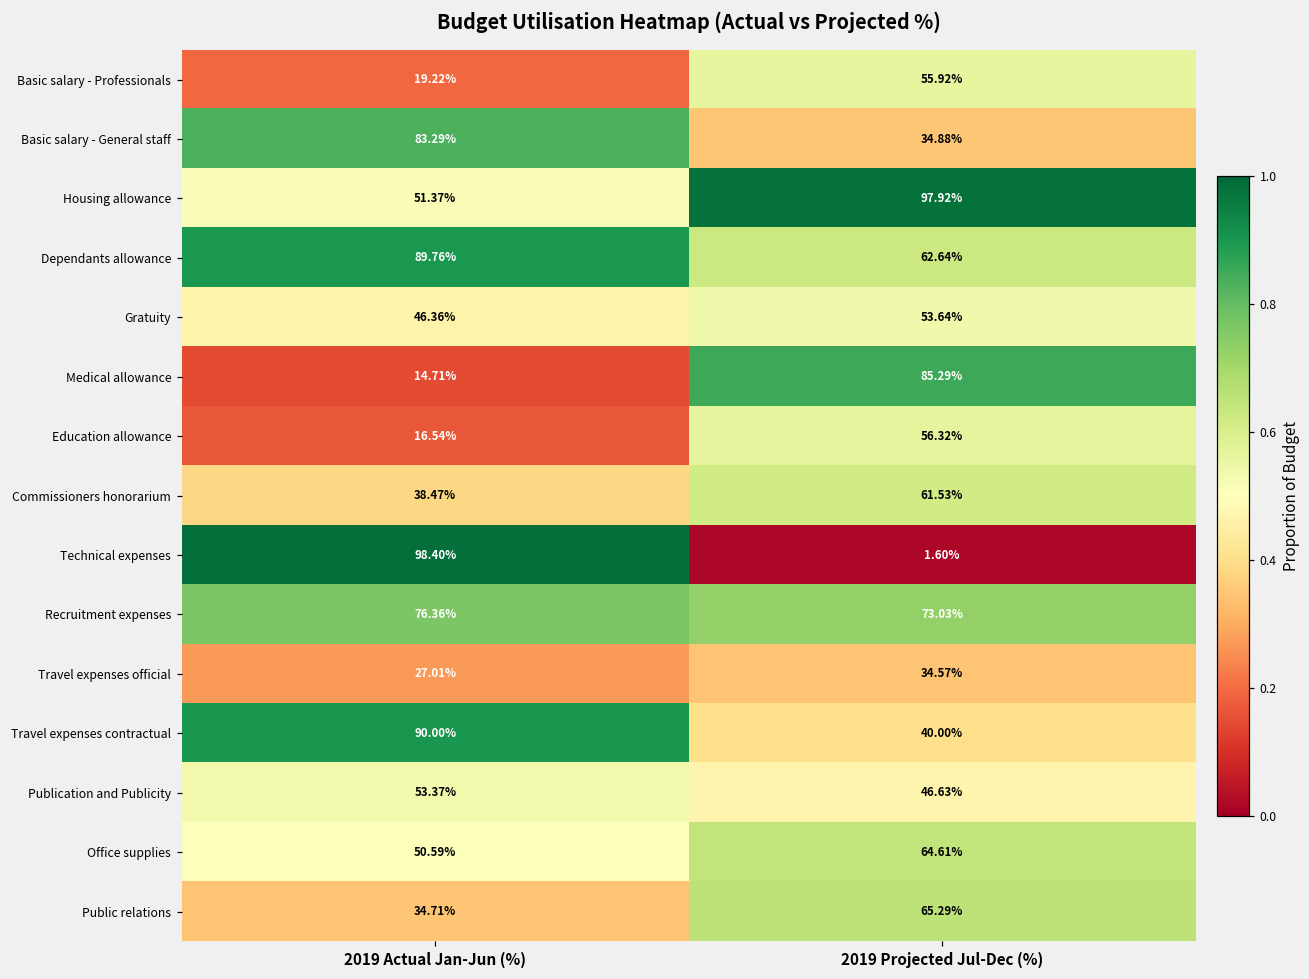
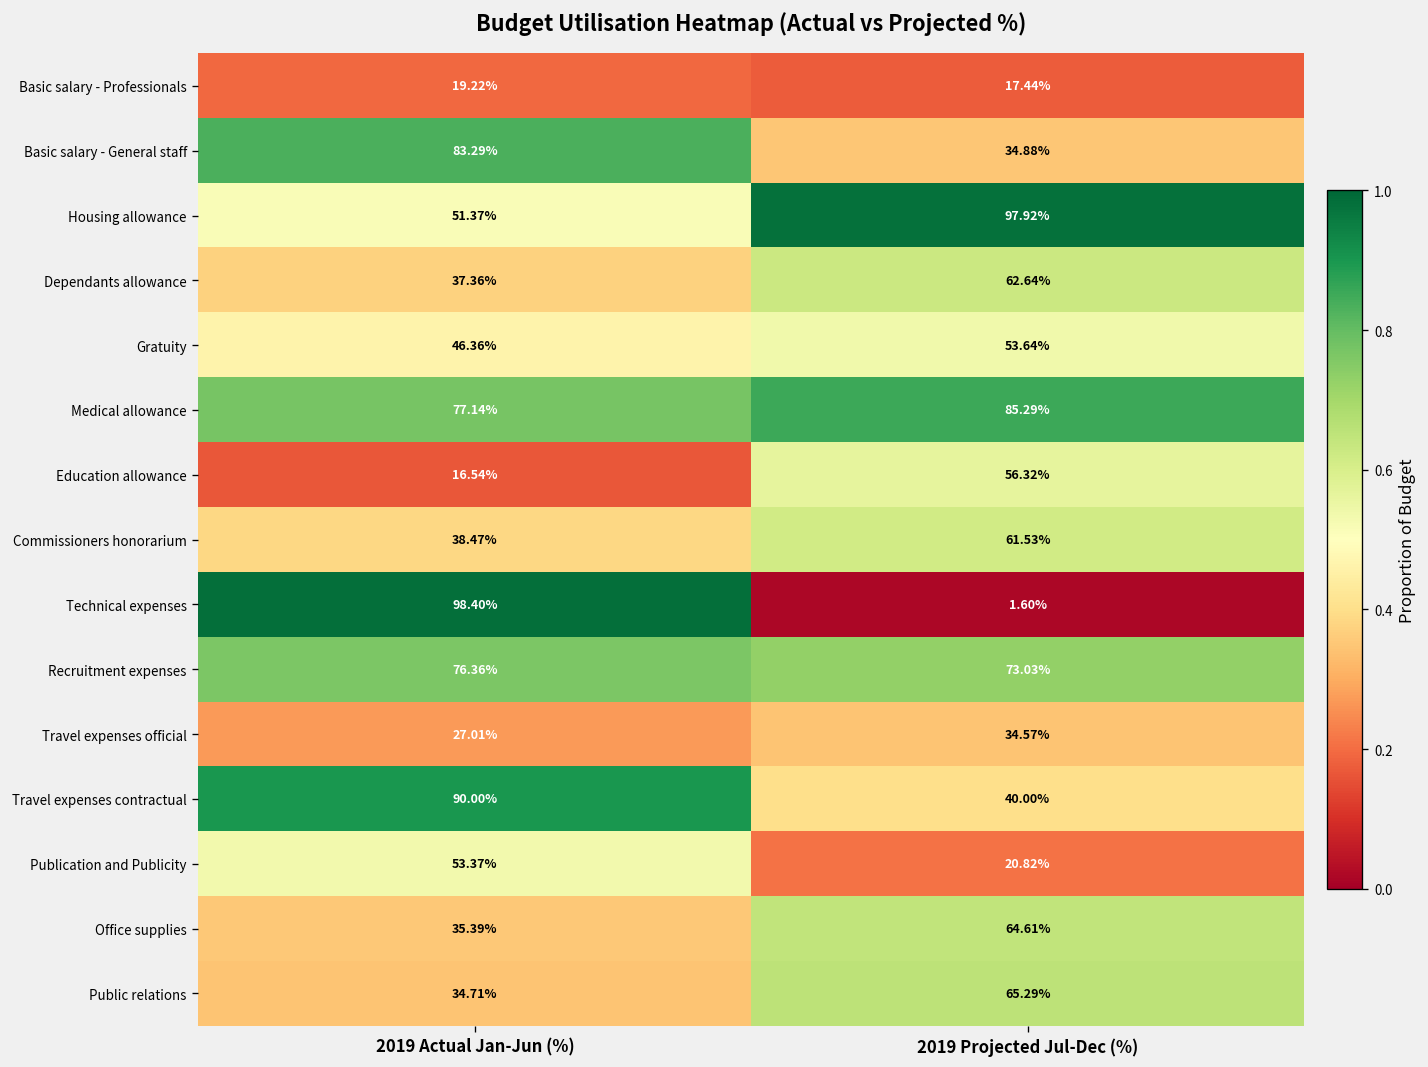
  {
    "Basic salary - Professionals": {
      "2019 Actual Jan-Jun (%)": "19.22%",
-     "2019 Projected Jul-Dec (%)": "55.92%"
+     "2019 Projected Jul-Dec (%)": "17.44%"
    },
    "Basic salary - General staff": {
      "2019 Actual Jan-Jun (%)": "83.29%",
      "2019 Projected Jul-Dec (%)": "34.88%"
    },
    "Housing allowance": {
      "2019 Actual Jan-Jun (%)": "51.37%",
      "2019 Projected Jul-Dec (%)": "97.92%"
    },
    "Dependants allowance": {
-     "2019 Actual Jan-Jun (%)": "89.76%",
+     "2019 Actual Jan-Jun (%)": "37.36%",
      "2019 Projected Jul-Dec (%)": "62.64%"
    },
    "Gratuity": {
      "2019 Actual Jan-Jun (%)": "46.36%",
      "2019 Projected Jul-Dec (%)": "53.64%"
    },
    "Medical allowance": {
-     "2019 Actual Jan-Jun (%)": "14.71%",
+     "2019 Actual Jan-Jun (%)": "77.14%",
      "2019 Projected Jul-Dec (%)": "85.29%"
    },
    "Education allowance": {
      "2019 Actual Jan-Jun (%)": "16.54%",
      "2019 Projected Jul-Dec (%)": "56.32%"
    },
    "Commissioners honorarium": {
      "2019 Actual Jan-Jun (%)": "38.47%",
      "2019 Projected Jul-Dec (%)": "61.53%"
    },
    "Technical expenses": {
      "2019 Actual Jan-Jun (%)": "98.40%",
      "2019 Projected Jul-Dec (%)": "1.60%"
    },
    "Recruitment expenses": {
      "2019 Actual Jan-Jun (%)": "76.36%",
      "2019 Projected Jul-Dec (%)": "73.03%"
    },
    "Travel expenses official": {
      "2019 Actual Jan-Jun (%)": "27.01%",
      "2019 Projected Jul-Dec (%)": "34.57%"
    },
    "Travel expenses contractual": {
      "2019 Actual Jan-Jun (%)": "90.00%",
      "2019 Projected Jul-Dec (%)": "40.00%"
    },
    "Publication and Publicity": {
      "2019 Actual Jan-Jun (%)": "53.37%",
-     "2019 Projected Jul-Dec (%)": "46.63%"
+     "2019 Projected Jul-Dec (%)": "20.82%"
    },
    "Office supplies": {
-     "2019 Actual Jan-Jun (%)": "50.59%",
+     "2019 Actual Jan-Jun (%)": "35.39%",
      "2019 Projected Jul-Dec (%)": "64.61%"
    },
    "Public relations": {
      "2019 Actual Jan-Jun (%)": "34.71%",
      "2019 Projected Jul-Dec (%)": "65.29%"
    }
  }
